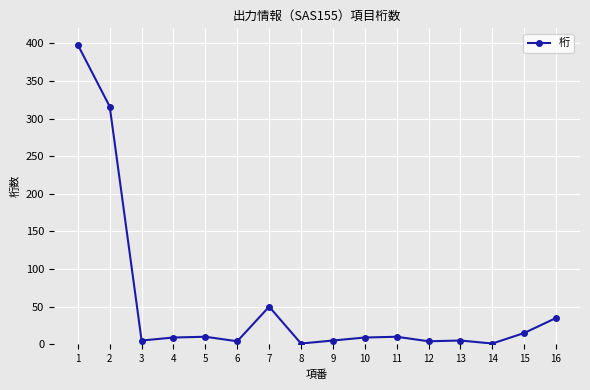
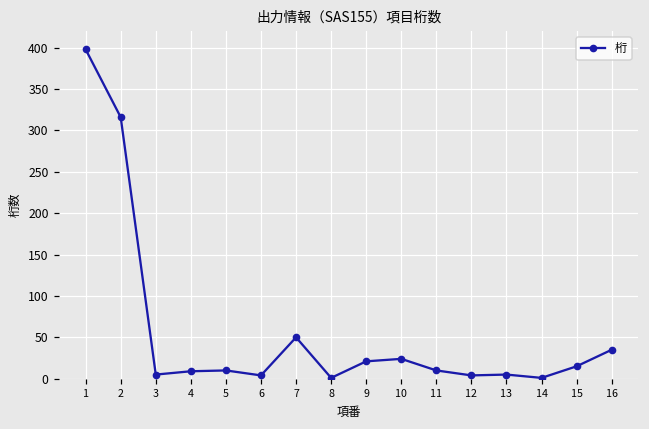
  {
    "1": 400,
    "2": 320,
    "3": 10,
    "4": 10,
    "5": 10,
    "6": 0,
    "7": 50,
    "8": 0,
-   "9": 10,
-   "10": 10,
+   "9": 20,
+   "10": 20,
    "11": 10,
    "12": 0,
    "13": 10,
    "14": 0,
    "15": 20,
    "16": 40
  }
